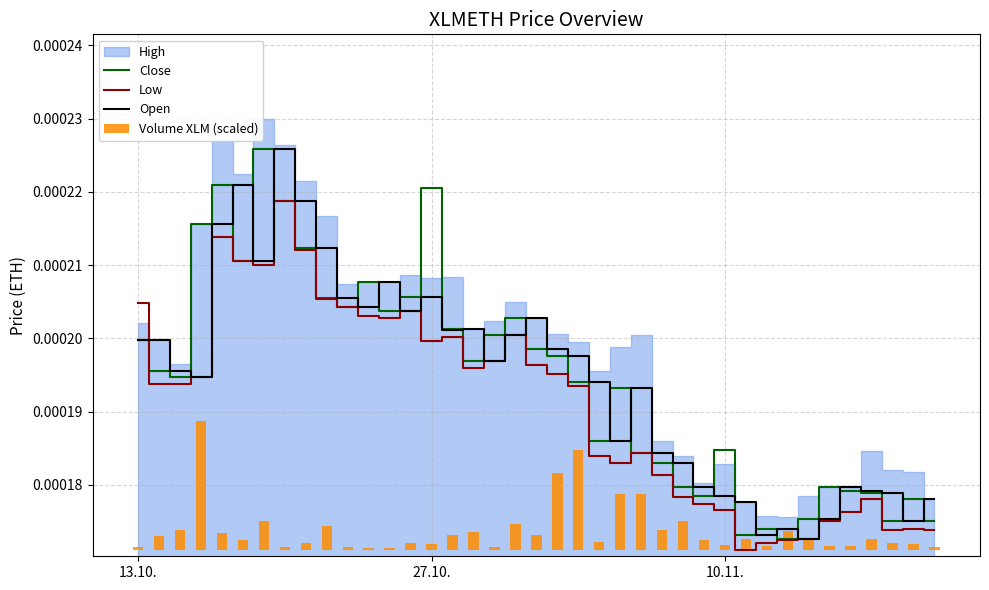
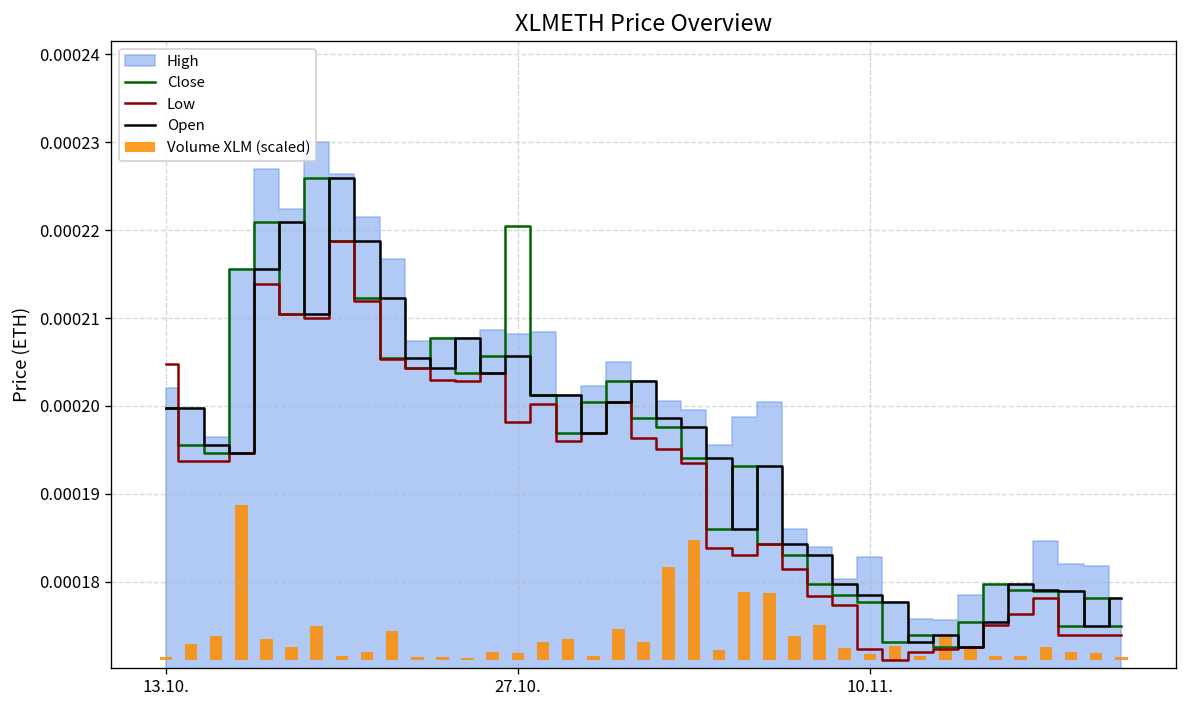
  {
    "Close": {
      "27.10.": 0.000221,
-     "10.11.": 0.000185
+     "10.11.": 0.000178
    },
    "Low": {
      "13.10.": 0.000205,
-     "27.10.": 0.000200,
-     "10.11.": 0.000177
+     "27.10.": 0.000198,
+     "10.11.": 0.000172
    },
    "Open": {
      "27.10.": 0.000206,
      "10.11.": 0.000179
    }
  }
